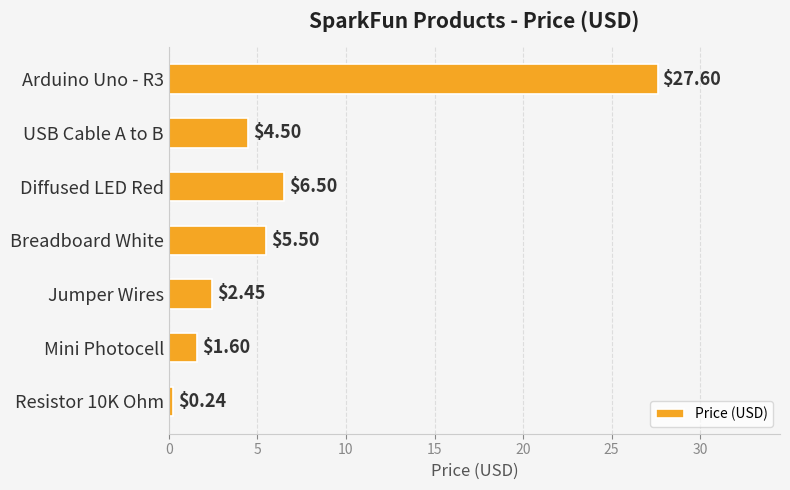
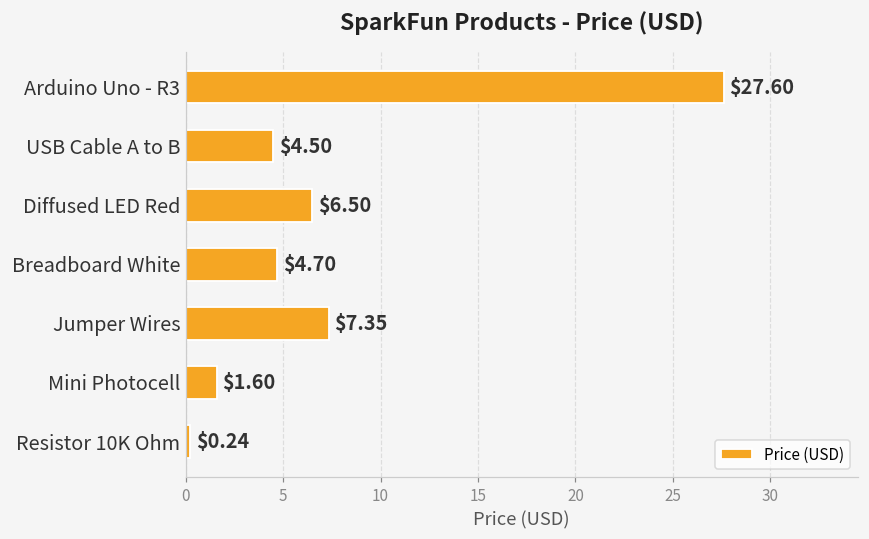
  {
    "Arduino Uno - R3": "$27.60",
    "USB Cable A to B": "$4.50",
    "Diffused LED Red": "$6.50",
-   "Breadboard White": "$5.50",
-   "Jumper Wires": "$2.45",
+   "Breadboard White": "$4.70",
+   "Jumper Wires": "$7.35",
    "Mini Photocell": "$1.60",
    "Resistor 10K Ohm": "$0.24"
  }
